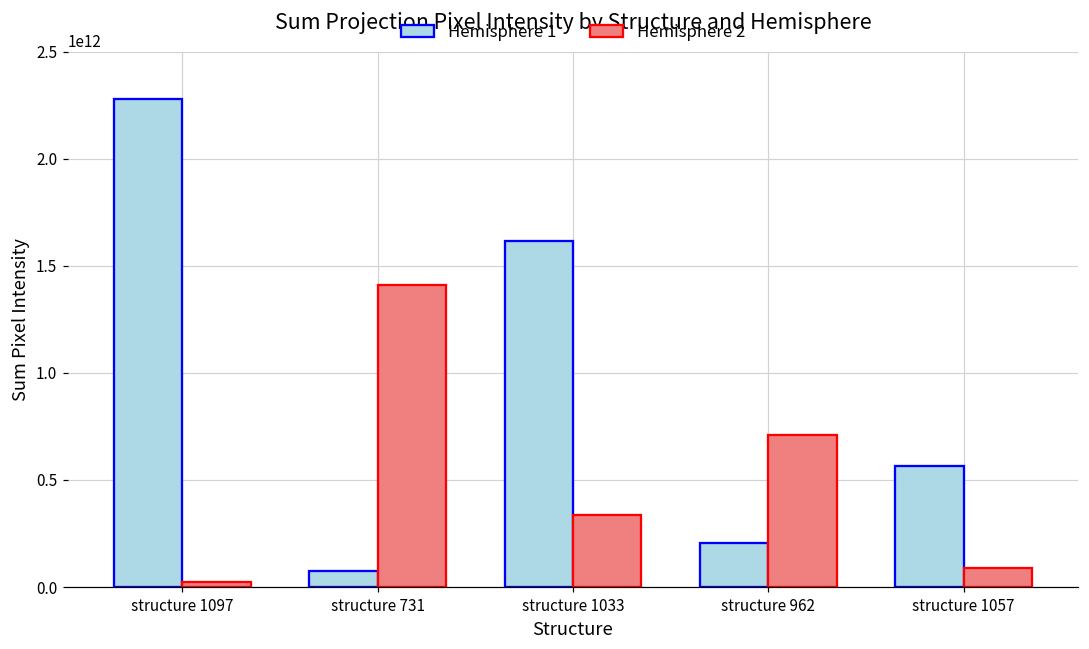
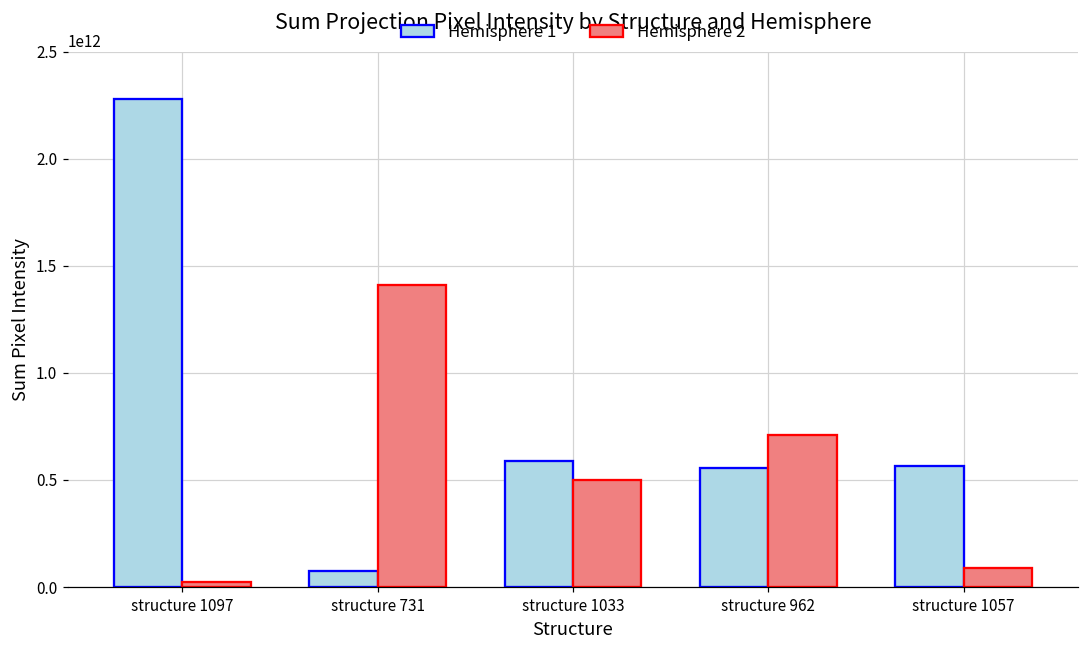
  {
    "Hemisphere 1": {
      "structure 1097": 2280000000000,
      "structure 731": 70000000000,
-     "structure 1033": 1620000000000,
-     "structure 962": 210000000000,
+     "structure 1033": 590000000000,
+     "structure 962": 550000000000,
      "structure 1057": 570000000000
    },
    "Hemisphere 2": {
      "structure 1097": 20000000000,
      "structure 731": 1410000000000,
-     "structure 1033": 340000000000,
+     "structure 1033": 500000000000,
      "structure 962": 710000000000,
      "structure 1057": 90000000000
    }
  }
